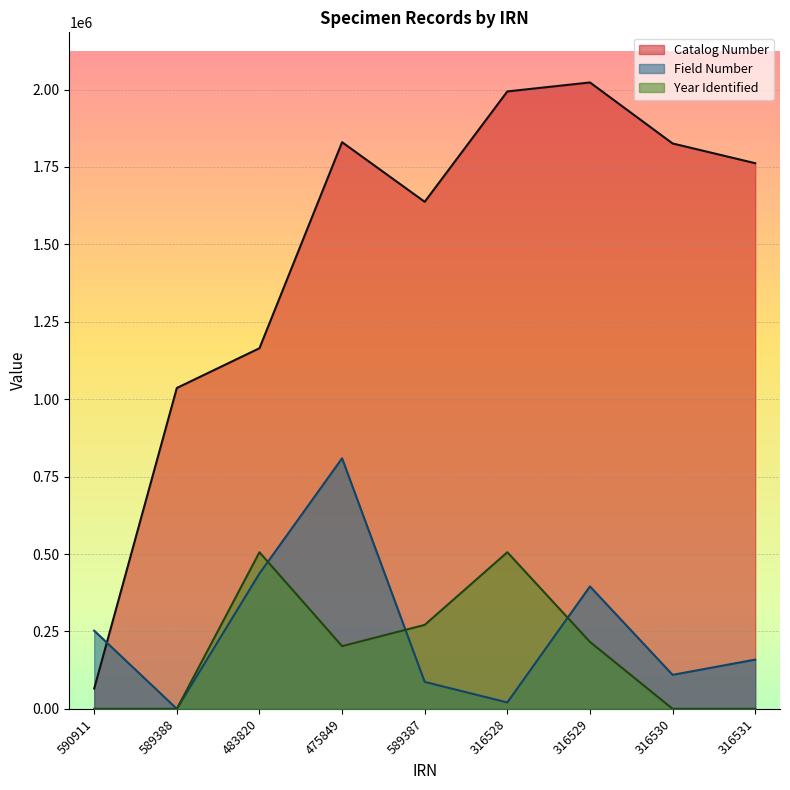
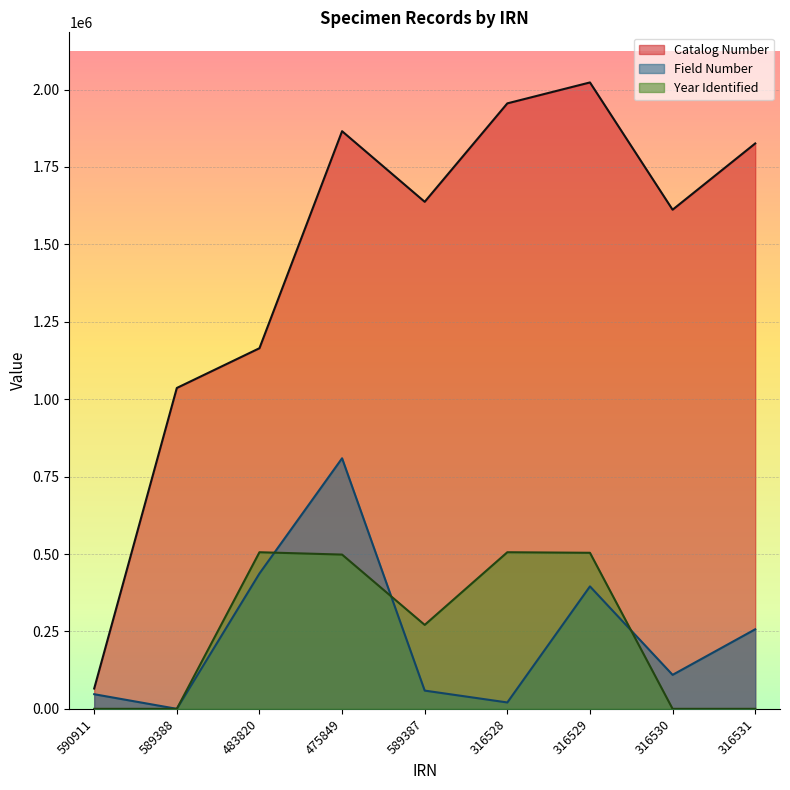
  {
    "Catalog Number": {
      "590911": 70000,
      "589388": 1040000,
      "483820": 1160000,
-     "475849": 1830000,
+     "475849": 1870000,
      "589387": 1640000,
-     "316528": 1990000,
+     "316528": 1960000,
      "316529": 2020000,
-     "316530": 1830000,
-     "316531": 1760000
+     "316530": 1610000,
+     "316531": 1830000
    },
    "Field Number": {
-     "590911": 250000,
+     "590911": 50000,
      "483820": 440000,
      "475849": 810000,
-     "589387": 90000,
+     "589387": 60000,
      "316528": 20000,
      "316529": 400000,
      "316530": 110000,
-     "316531": 160000
+     "316531": 260000
    },
    "Year Identified": {
      "590911": 0,
      "483820": 510000,
-     "475849": 200000,
+     "475849": 500000,
      "589387": 270000,
      "316528": 510000,
-     "316529": 220000,
+     "316529": 500000,
      "316530": 0,
      "316531": 0
    }
  }
